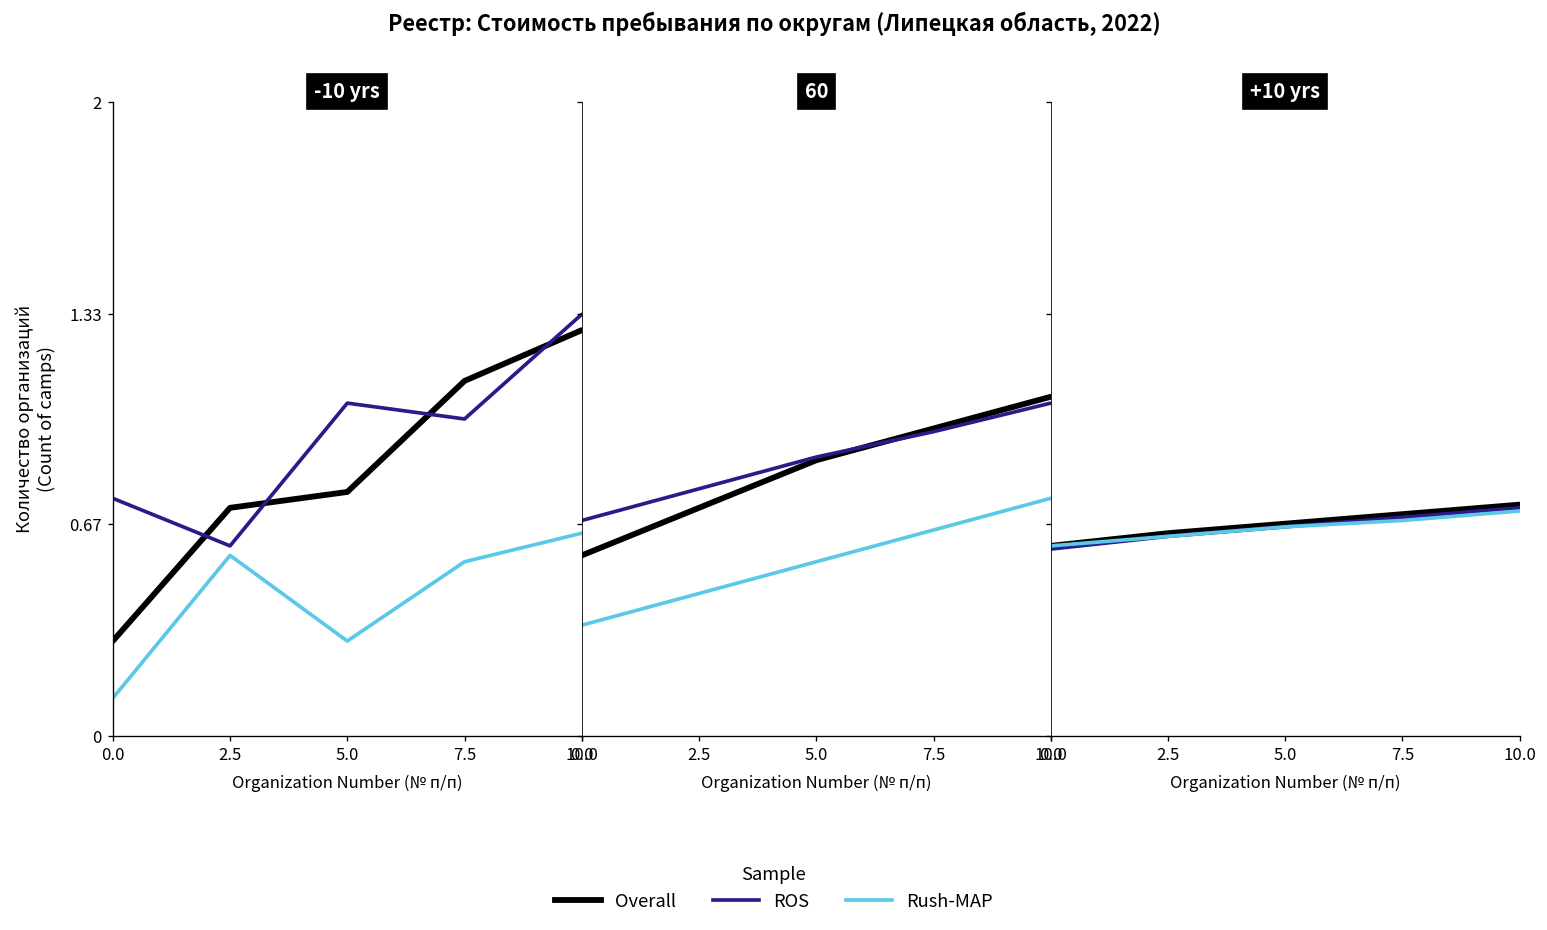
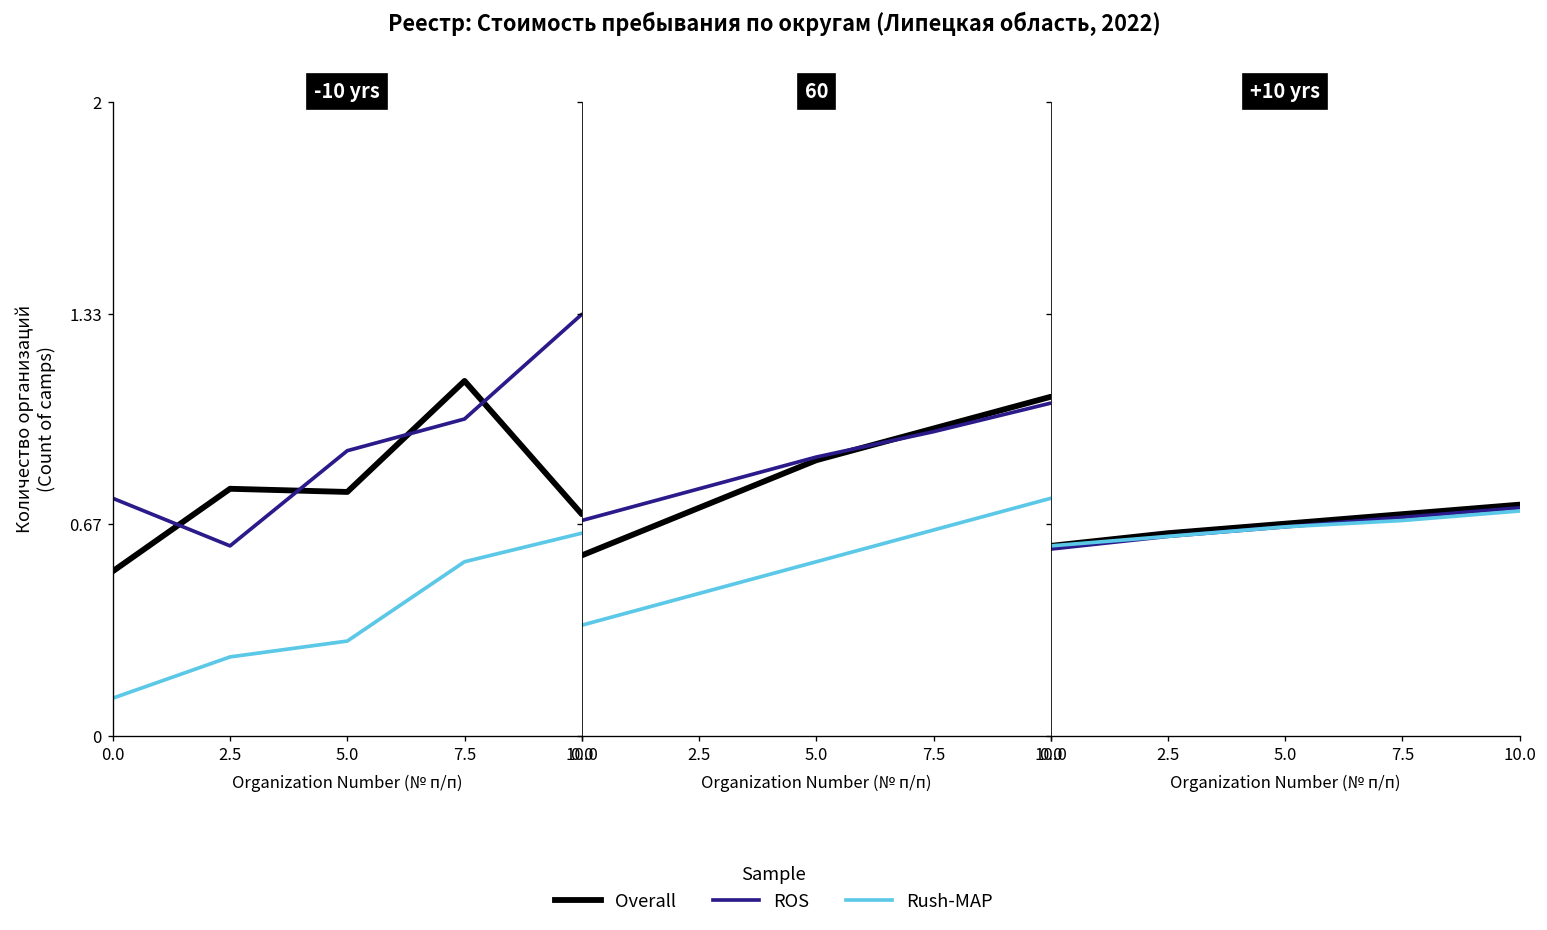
  {
    "-10 yrs": {
      "Overall": {
-       "0.0": 0.30,
-       "2.5": 0.72,
+       "0.0": 0.52,
+       "2.5": 0.78,
        "5.0": 0.77,
        "7.5": 1.12,
-       "10.0": 1.28
+       "10.0": 0.70
      },
      "ROS": {
        "0.0": 0.75,
        "2.5": 0.60,
-       "5.0": 1.05,
+       "5.0": 0.90,
        "7.5": 1.00,
        "10.0": 1.33
      },
      "Rush-MAP": {
        "0.0": 0.12,
-       "2.5": 0.57,
+       "2.5": 0.25,
        "5.0": 0.30,
        "7.5": 0.55,
        "10.0": 0.64
      }
    }
  }
